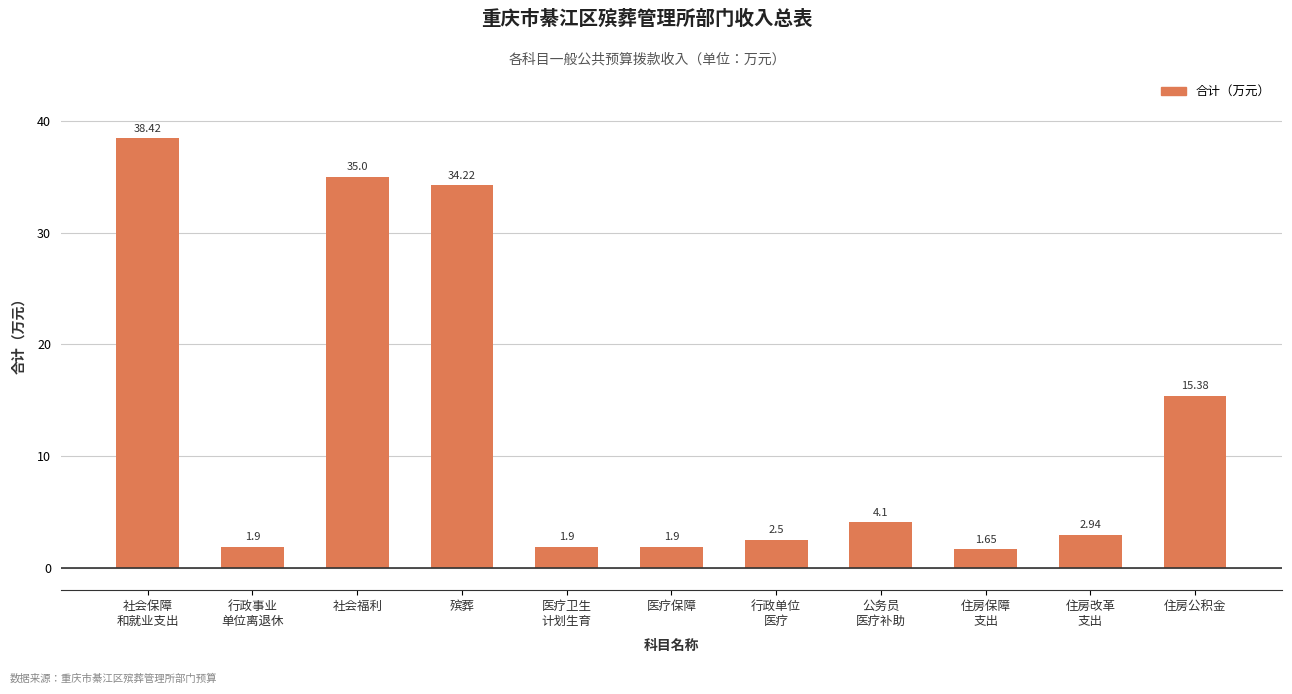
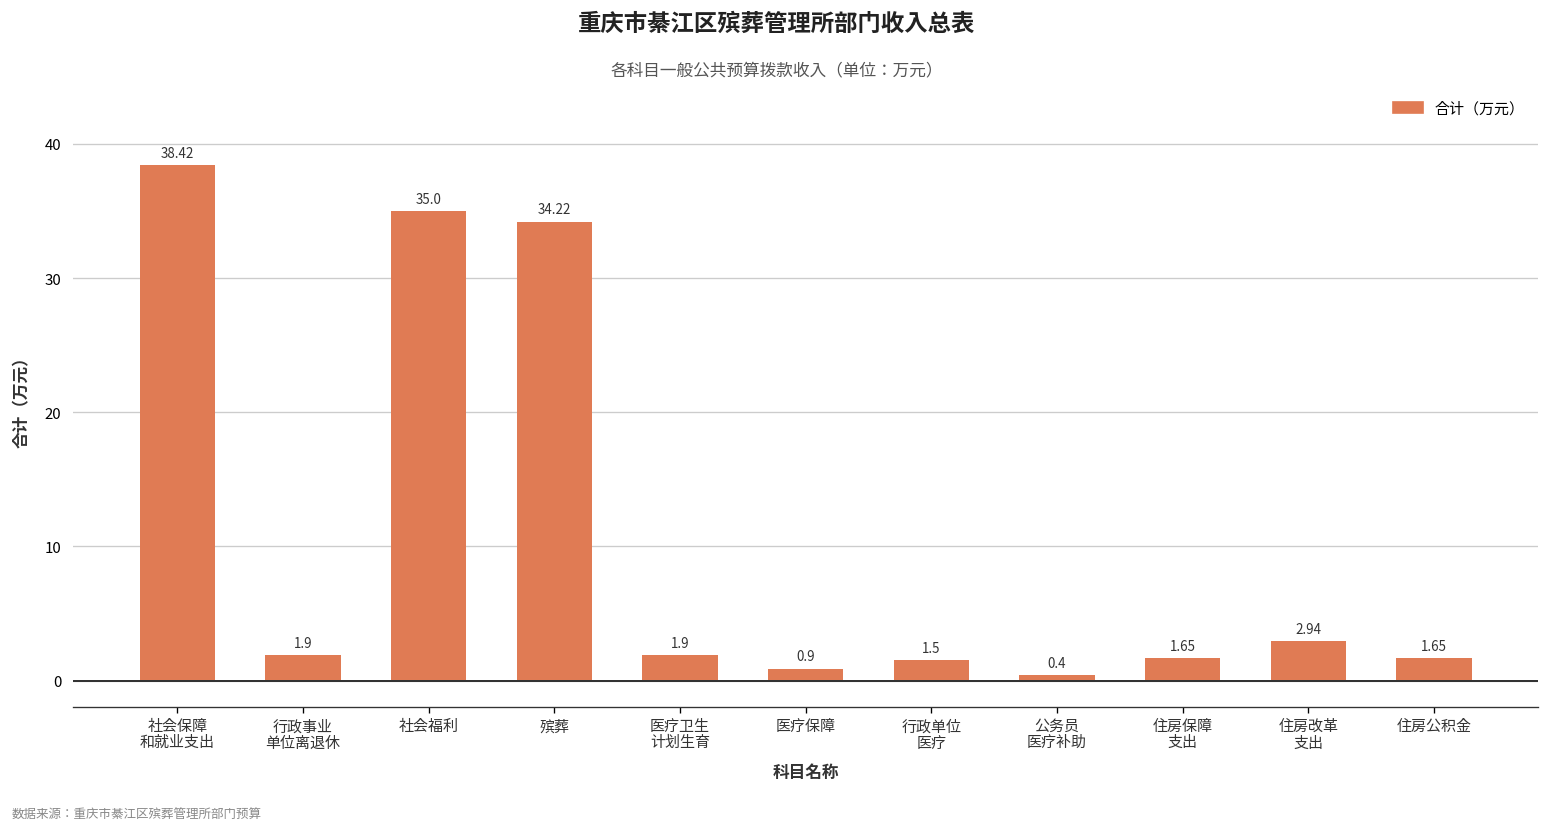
  {
    "社会保障 和就业支出": 38.42,
    "行政事业 单位离退休": 1.9,
    "社会福利": 35.0,
    "殡葬": 34.22,
    "医疗卫生 计划生育": 1.9,
-   "医疗保障": 1.9,
-   "行政单位 医疗": 2.5,
-   "公务员 医疗补助": 4.1,
+   "医疗保障": 0.9,
+   "行政单位 医疗": 1.5,
+   "公务员 医疗补助": 0.4,
    "住房保障 支出": 1.65,
    "住房改革 支出": 2.94,
-   "住房公积金": 15.38
+   "住房公积金": 1.65
  }
